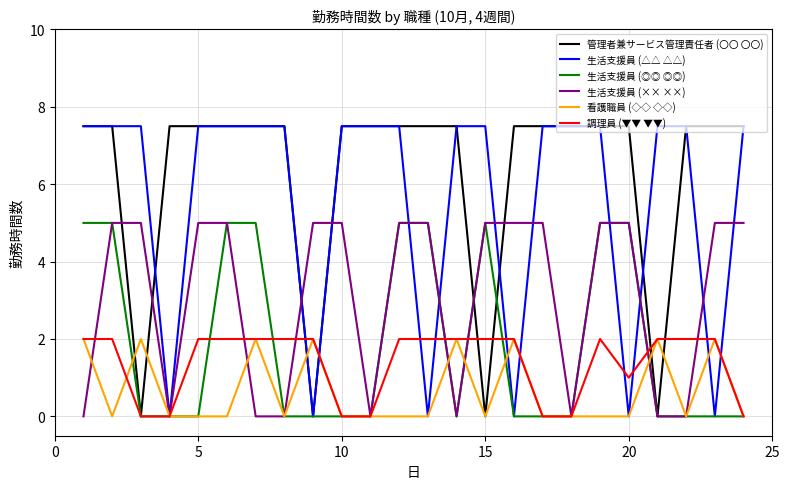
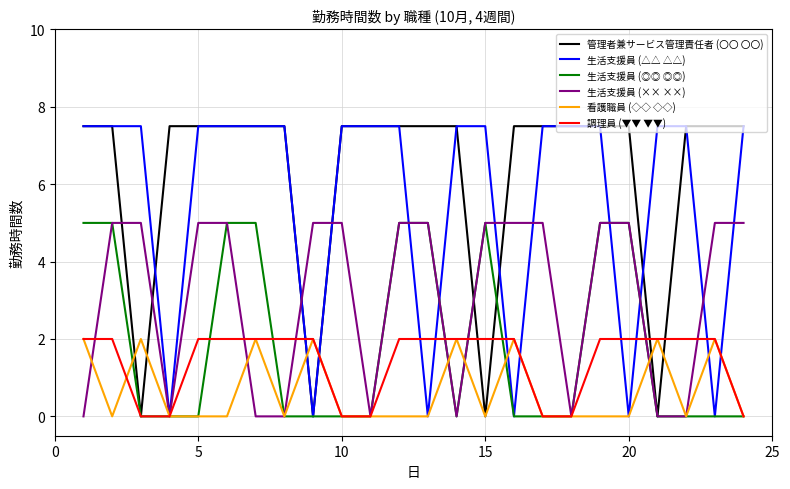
  {
    "生活支援員 (△△ △△)": {
      "15": 7.5
    },
    "生活支援員 (×× ××)": {
      "5": 5,
      "10": 5
    },
    "調理員 (▼▼ ▼▼)": {
      "5": 2,
      "15": 2,
-     "20": 1
+     "20": 2
    }
  }
